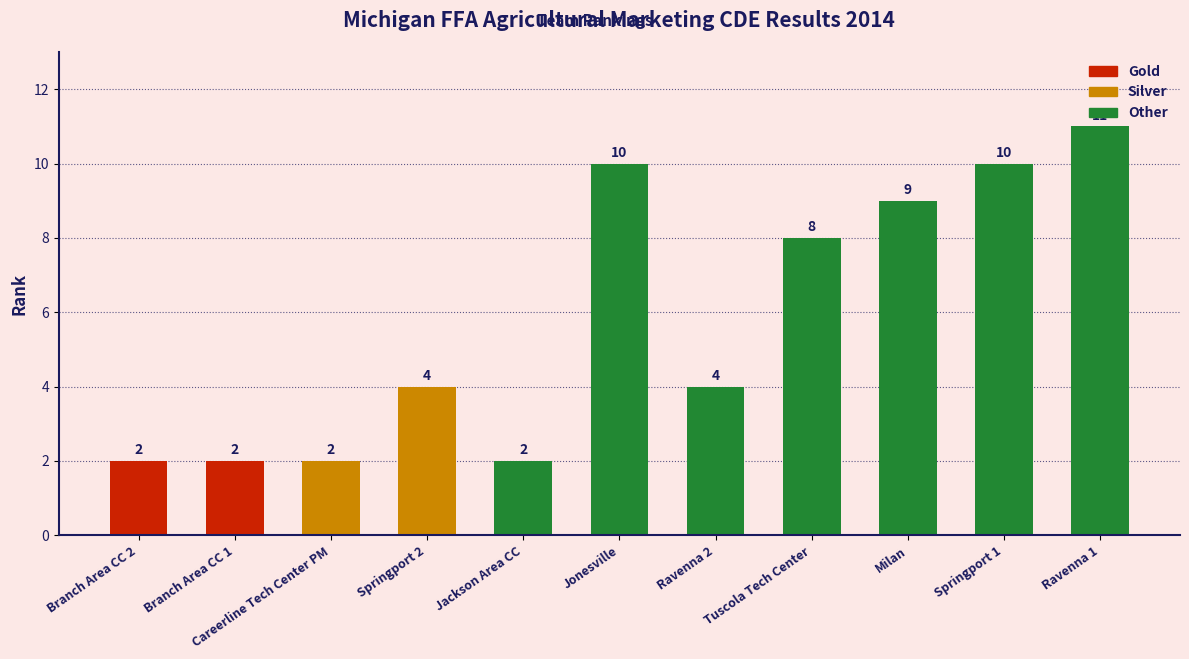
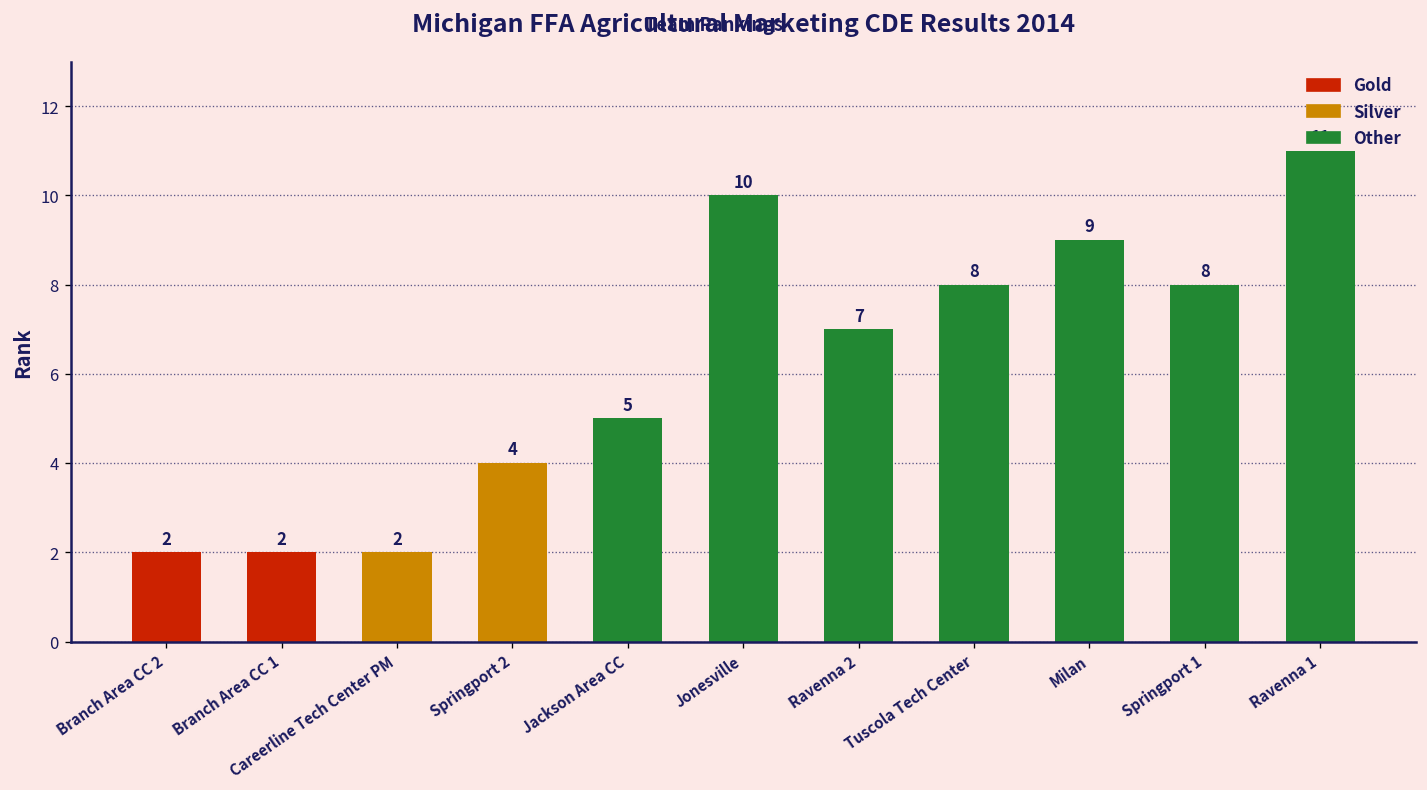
  {
    "Branch Area CC 2": 2,
    "Branch Area CC 1": 2,
    "Careerline Tech Center PM": 2,
    "Springport 2": 4,
-   "Jackson Area CC": 2,
+   "Jackson Area CC": 5,
    "Jonesville": 10,
-   "Ravenna 2": 4,
+   "Ravenna 2": 7,
    "Tuscola Tech Center": 8,
    "Milan": 9,
-   "Springport 1": 10,
+   "Springport 1": 8,
    "Ravenna 1": 11
  }
